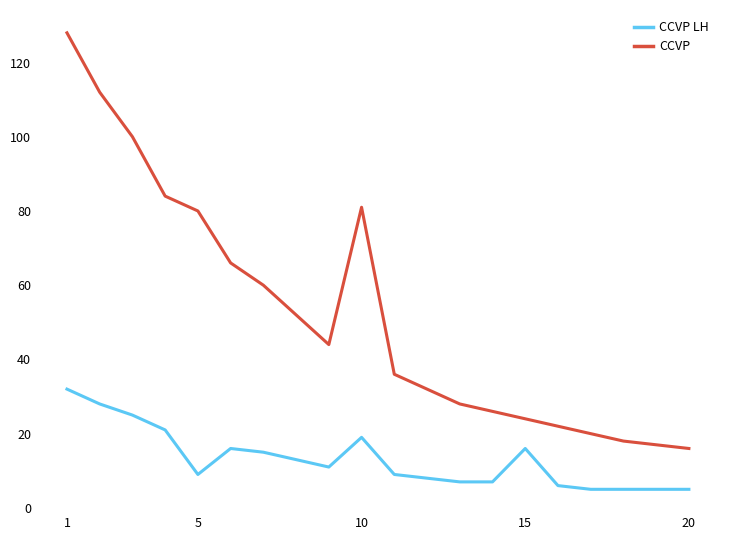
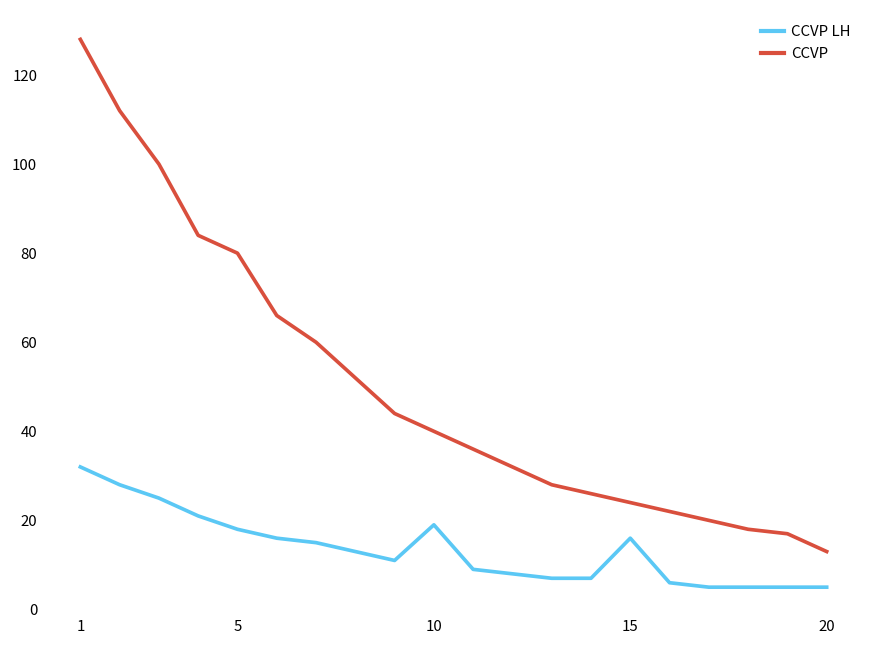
  {
    "CCVP LH": {
      "1": 32,
-     "5": 9,
+     "5": 18,
      "10": 19,
      "15": 16,
      "20": 5
    },
    "CCVP": {
      "1": 128,
      "5": 80,
-     "10": 81,
+     "10": 40,
      "15": 24,
-     "20": 16
+     "20": 13
    }
  }
